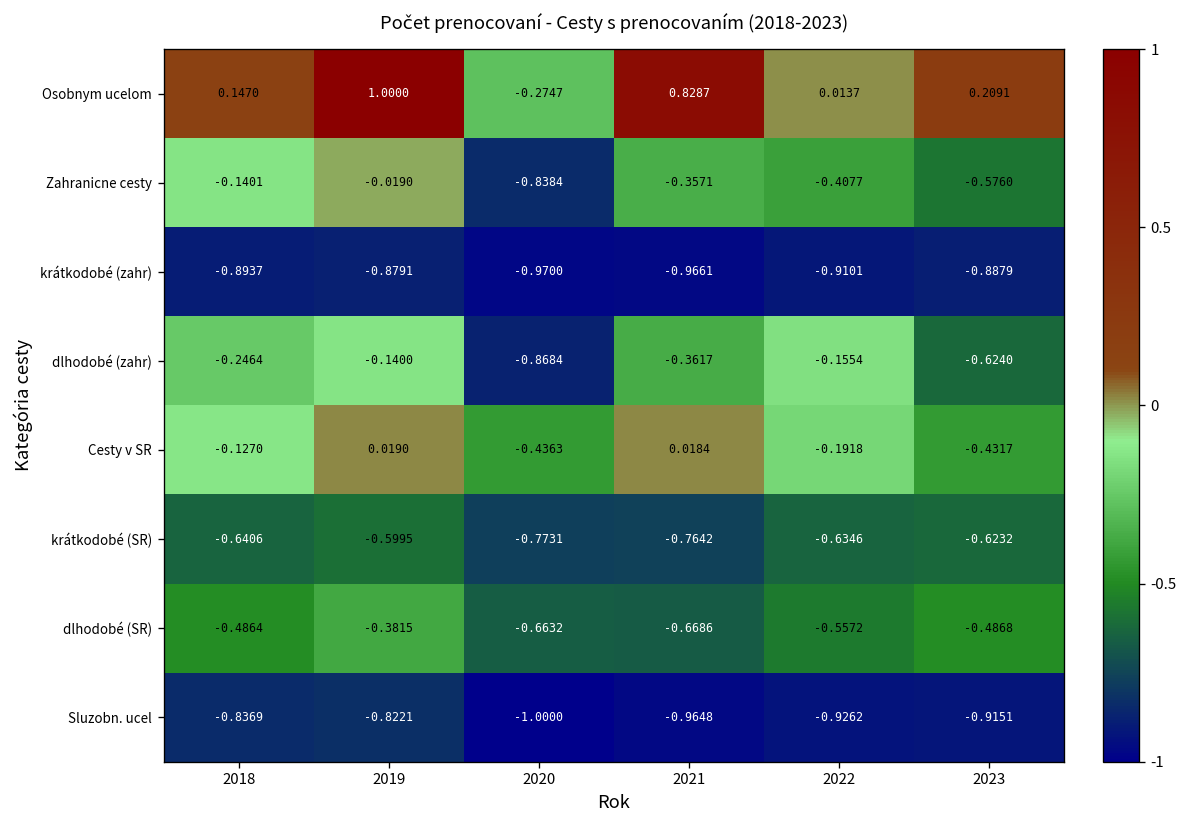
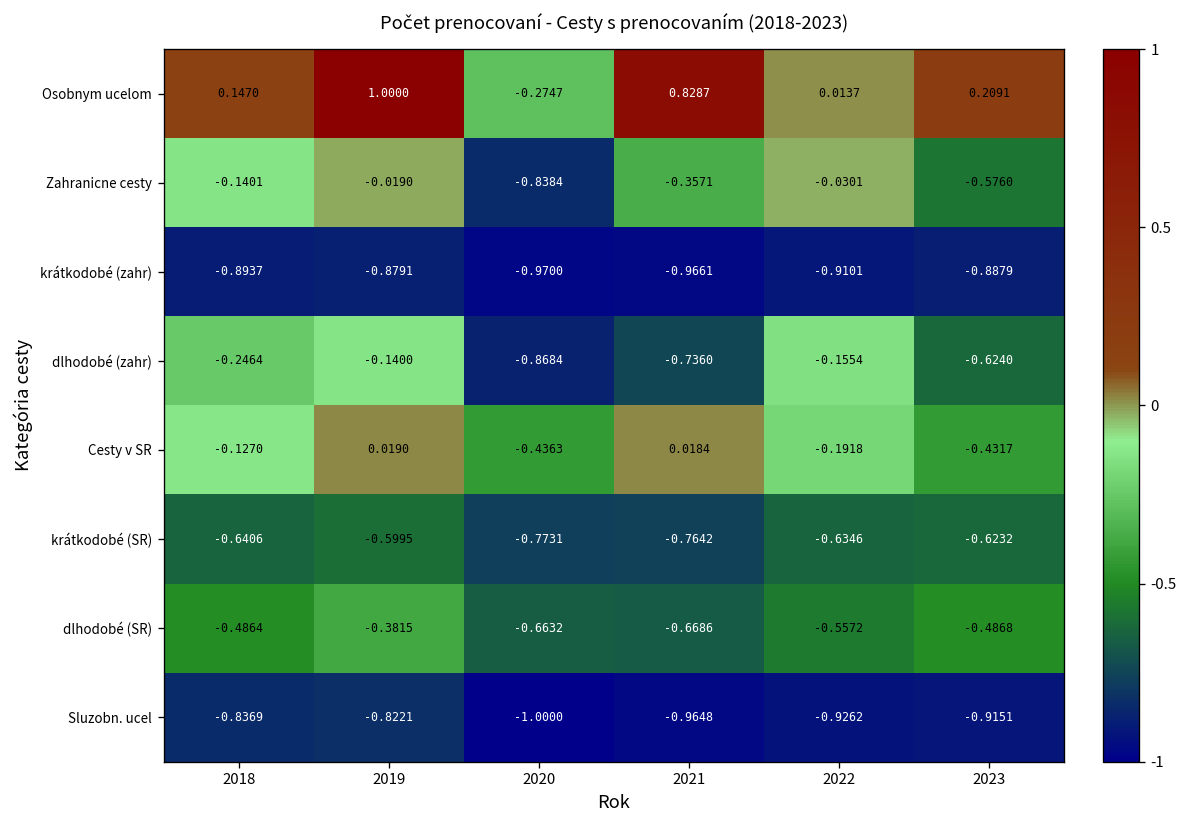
  {
    "Osobnym ucelom": {
      "2018": 0.1470,
      "2019": 1.0000,
      "2020": -0.2747,
      "2021": 0.8287,
      "2022": 0.0137,
      "2023": 0.2091
    },
    "Zahranicne cesty": {
      "2018": -0.1401,
      "2019": -0.0190,
      "2020": -0.8384,
      "2021": -0.3571,
-     "2022": -0.4077,
+     "2022": -0.0301,
      "2023": -0.5760
    },
    "krátkodobé (zahr)": {
      "2018": -0.8937,
      "2019": -0.8791,
      "2020": -0.9700,
      "2021": -0.9661,
      "2022": -0.9101,
      "2023": -0.8879
    },
    "dlhodobé (zahr)": {
      "2018": -0.2464,
      "2019": -0.1400,
      "2020": -0.8684,
-     "2021": -0.3617,
+     "2021": -0.7360,
      "2022": -0.1554,
      "2023": -0.6240
    },
    "Cesty v SR": {
      "2018": -0.1270,
      "2019": 0.0190,
      "2020": -0.4363,
      "2021": 0.0184,
      "2022": -0.1918,
      "2023": -0.4317
    },
    "krátkodobé (SR)": {
      "2018": -0.6406,
      "2019": -0.5995,
      "2020": -0.7731,
      "2021": -0.7642,
      "2022": -0.6346,
      "2023": -0.6232
    },
    "dlhodobé (SR)": {
      "2018": -0.4864,
      "2019": -0.3815,
      "2020": -0.6632,
      "2021": -0.6686,
      "2022": -0.5572,
      "2023": -0.4868
    },
    "Sluzobn. ucel": {
      "2018": -0.8369,
      "2019": -0.8221,
      "2020": -1.0000,
      "2021": -0.9648,
      "2022": -0.9262,
      "2023": -0.9151
    }
  }
